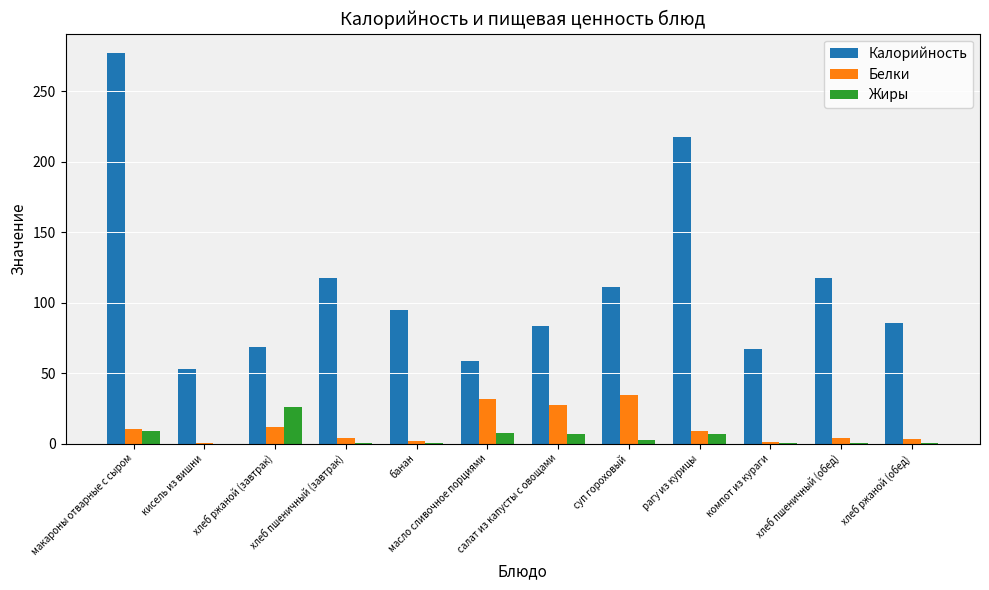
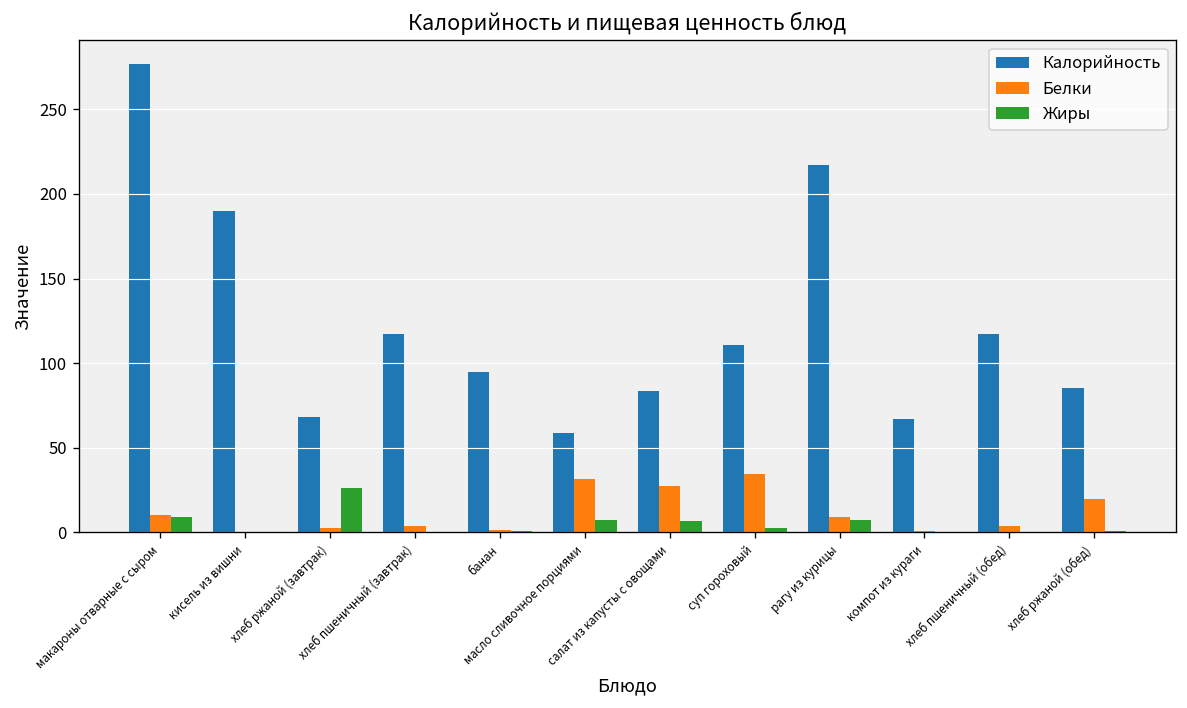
  {
    "Калорийность": {
      "макароны отварные с сыром": 277,
-     "кисель из вишни": 53,
+     "кисель из вишни": 190,
      "хлеб ржаной (завтрак)": 68,
      "хлеб пшеничный (завтрак)": 117,
      "банан": 95,
      "масло сливочное порциями": 59,
      "салат из капусты с овощами": 83,
      "суп гороховый": 111,
      "рагу из курицы": 217,
      "компот из кураги": 67,
      "хлеб пшеничный (обед)": 117,
      "хлеб ржаной (обед)": 85
    },
    "Белки": {
      "макароны отварные с сыром": 11,
-     "хлеб ржаной (завтрак)": 12,
+     "хлеб ржаной (завтрак)": 3,
      "хлеб пшеничный (завтрак)": 4,
      "масло сливочное порциями": 31,
      "салат из капусты с овощами": 28,
      "суп гороховый": 35,
      "рагу из курицы": 9,
      "хлеб пшеничный (обед)": 4,
-     "хлеб ржаной (обед)": 3
+     "хлеб ржаной (обед)": 20
    },
    "Жиры": {
      "макароны отварные с сыром": 9,
      "кисель из вишни": 0,
      "хлеб ржаной (завтрак)": 26,
      "масло сливочное порциями": 7,
      "салат из капусты с овощами": 7,
      "суп гороховый": 3,
      "рагу из курицы": 7
    }
  }
